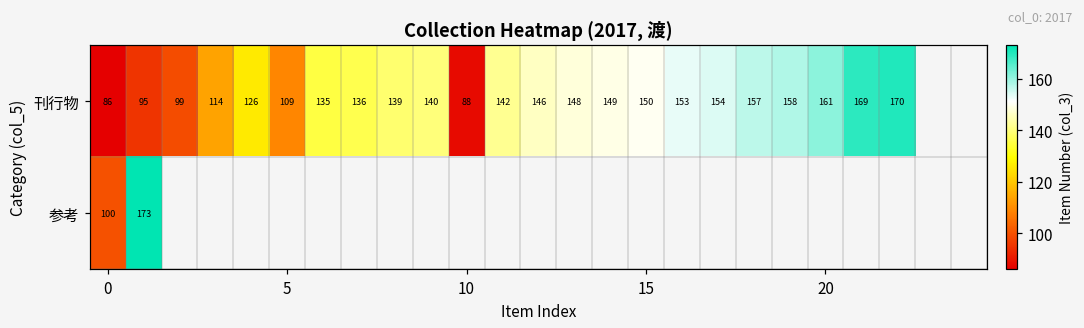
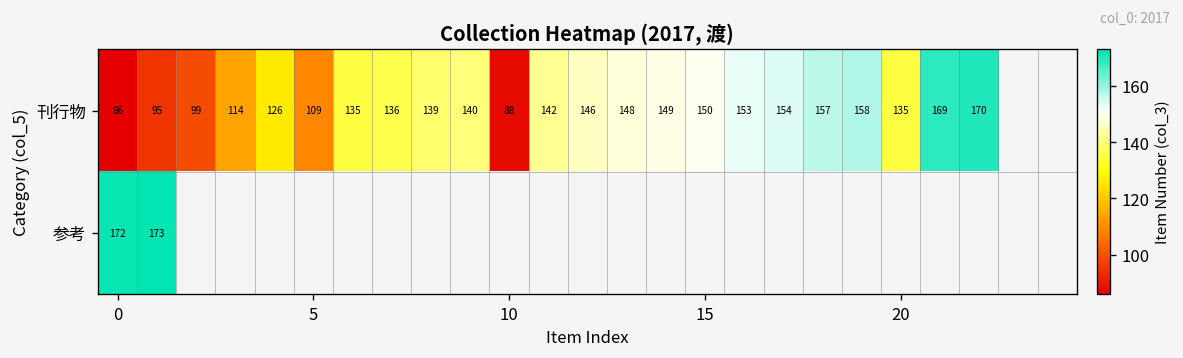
  {
    "刊行物": {
      "0": 86,
      "5": 109,
      "10": 88,
      "15": 150,
-     "20": 161
+     "20": 135
    },
    "参考": {
-     "0": 100
+     "0": 172
    }
  }
